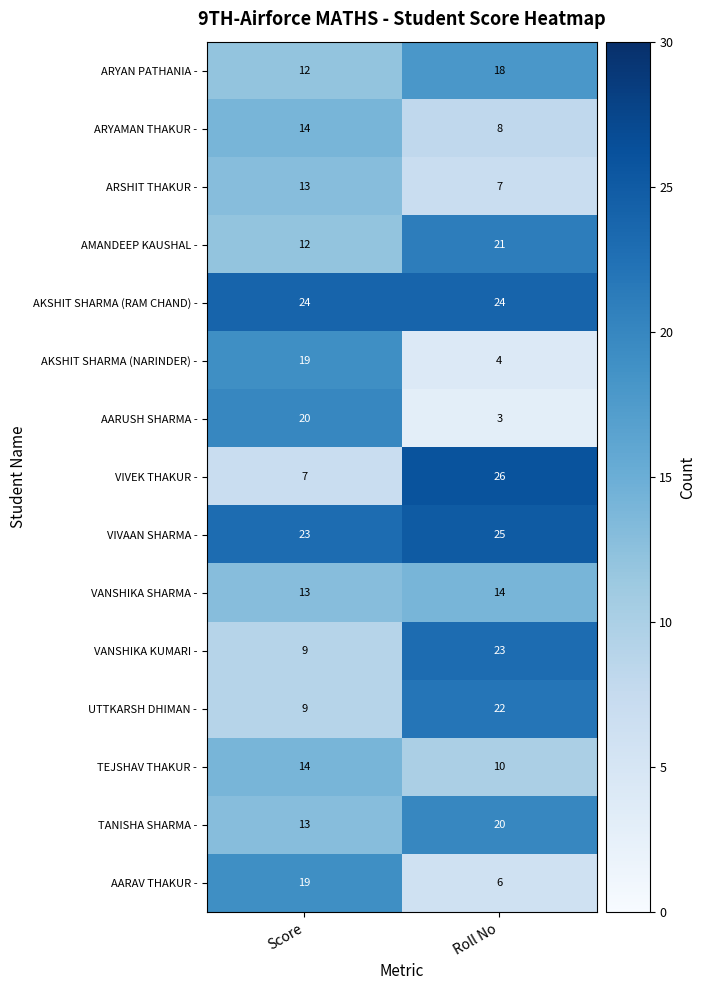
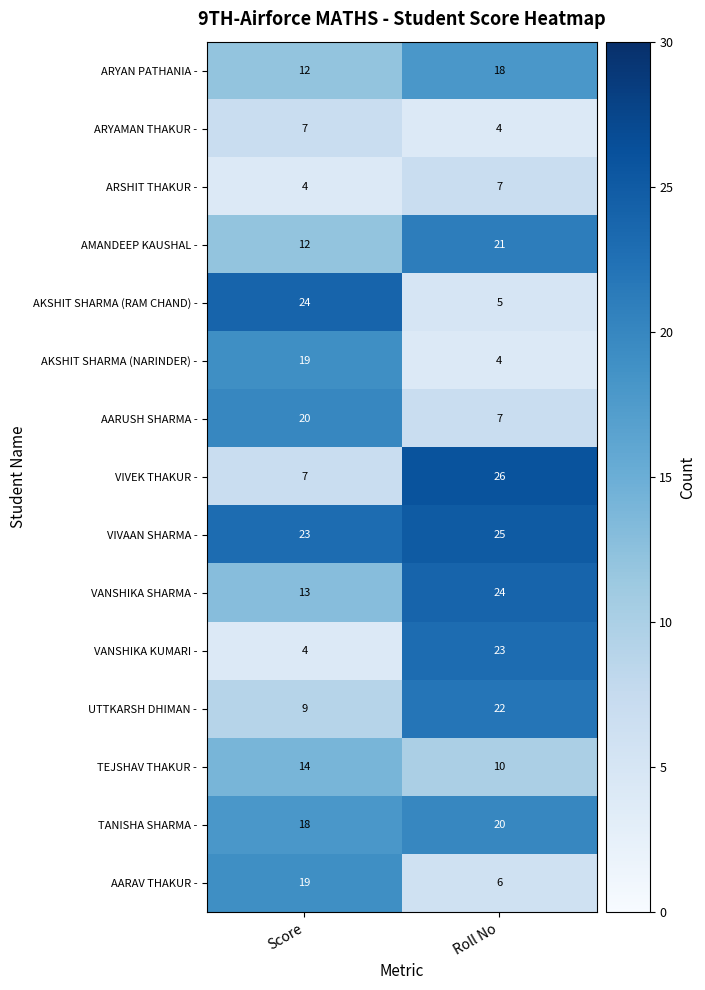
  {
    "ARYAN PATHANIA -": {
      "Score": 12,
      "Roll No": 18
    },
    "ARYAMAN THAKUR -": {
-     "Score": 14,
-     "Roll No": 8
+     "Score": 7,
+     "Roll No": 4
    },
    "ARSHIT THAKUR -": {
-     "Score": 13,
+     "Score": 4,
      "Roll No": 7
    },
    "AMANDEEP KAUSHAL -": {
      "Score": 12,
      "Roll No": 21
    },
    "AKSHIT SHARMA (RAM CHAND) -": {
      "Score": 24,
-     "Roll No": 24
+     "Roll No": 5
    },
    "AKSHIT SHARMA (NARINDER) -": {
      "Score": 19,
      "Roll No": 4
    },
    "AARUSH SHARMA -": {
      "Score": 20,
-     "Roll No": 3
+     "Roll No": 7
    },
    "VIVEK THAKUR -": {
      "Score": 7,
      "Roll No": 26
    },
    "VIVAAN SHARMA -": {
      "Score": 23,
      "Roll No": 25
    },
    "VANSHIKA SHARMA -": {
      "Score": 13,
-     "Roll No": 14
+     "Roll No": 24
    },
    "VANSHIKA KUMARI -": {
-     "Score": 9,
+     "Score": 4,
      "Roll No": 23
    },
    "UTTKARSH DHIMAN -": {
      "Score": 9,
      "Roll No": 22
    },
    "TEJSHAV THAKUR -": {
      "Score": 14,
      "Roll No": 10
    },
    "TANISHA SHARMA -": {
-     "Score": 13,
+     "Score": 18,
      "Roll No": 20
    },
    "AARAV THAKUR -": {
      "Score": 19,
      "Roll No": 6
    }
  }
